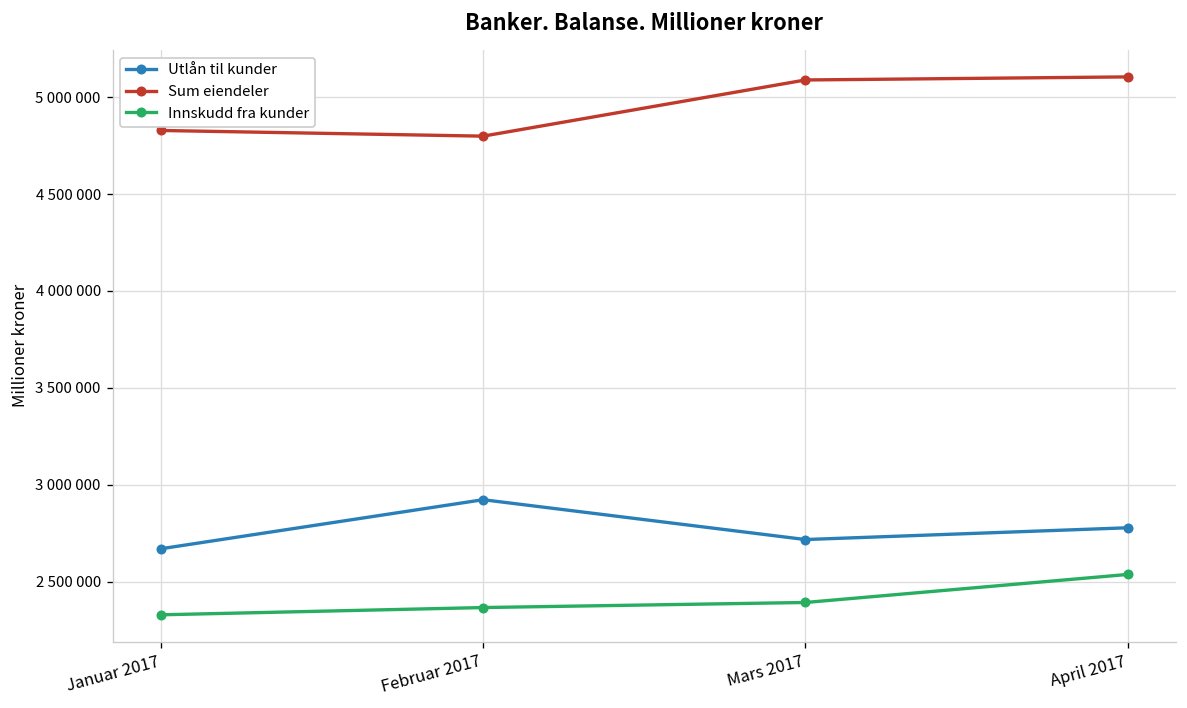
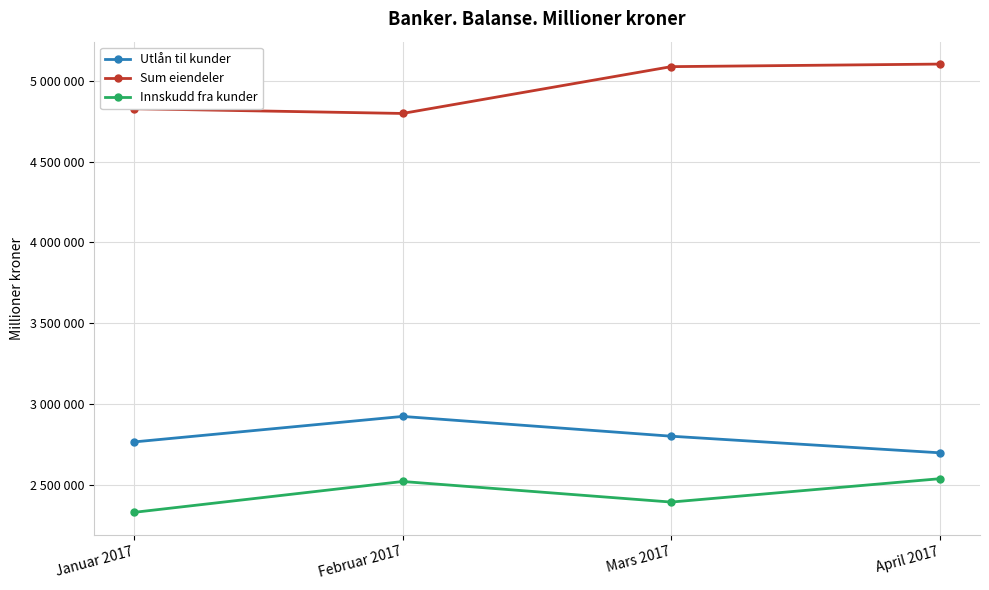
  {
    "Utlån til kunder": {
-     "Januar 2017": 2670000,
+     "Januar 2017": 2770000,
      "Februar 2017": 2920000,
-     "Mars 2017": 2720000,
-     "April 2017": 2780000
+     "Mars 2017": 2800000,
+     "April 2017": 2700000
    },
    "Sum eiendeler": {
      "Februar 2017": 4800000,
      "Mars 2017": 5090000,
      "April 2017": 5100000
    },
    "Innskudd fra kunder": {
      "Januar 2017": 2330000,
-     "Februar 2017": 2370000,
+     "Februar 2017": 2520000,
      "Mars 2017": 2390000,
      "April 2017": 2540000
    }
  }
